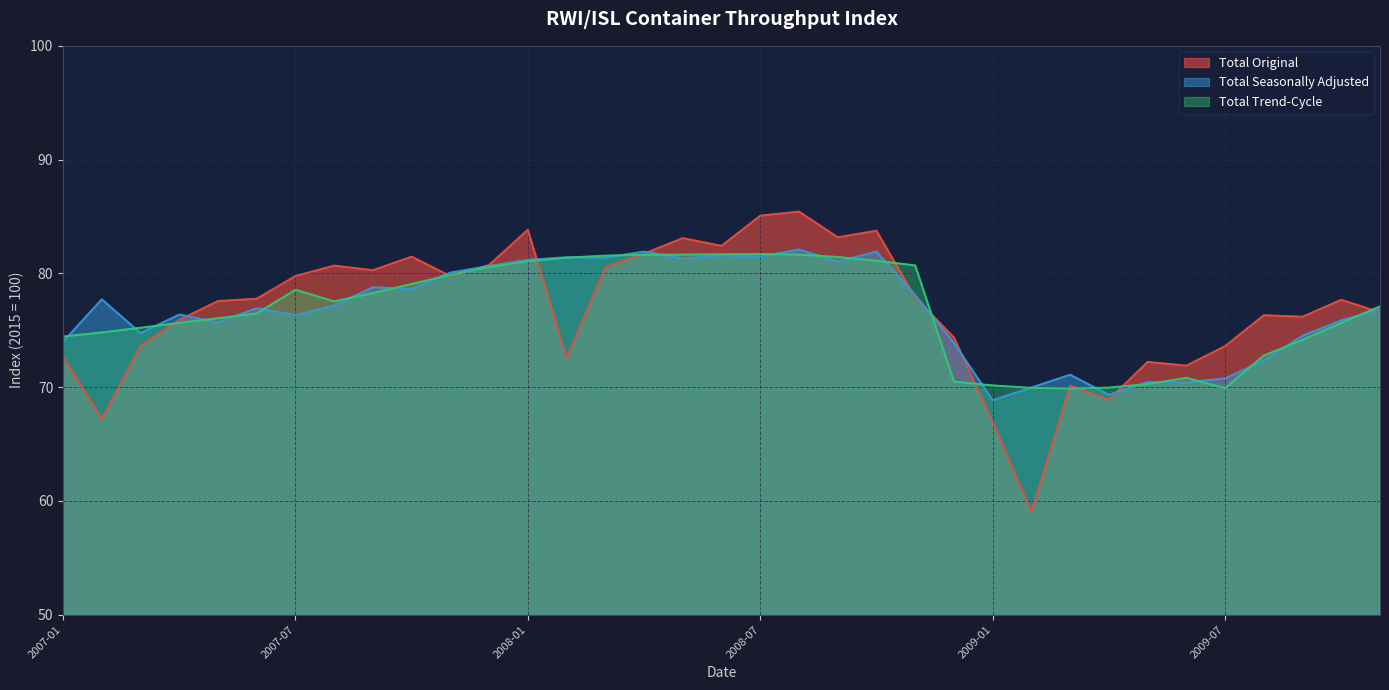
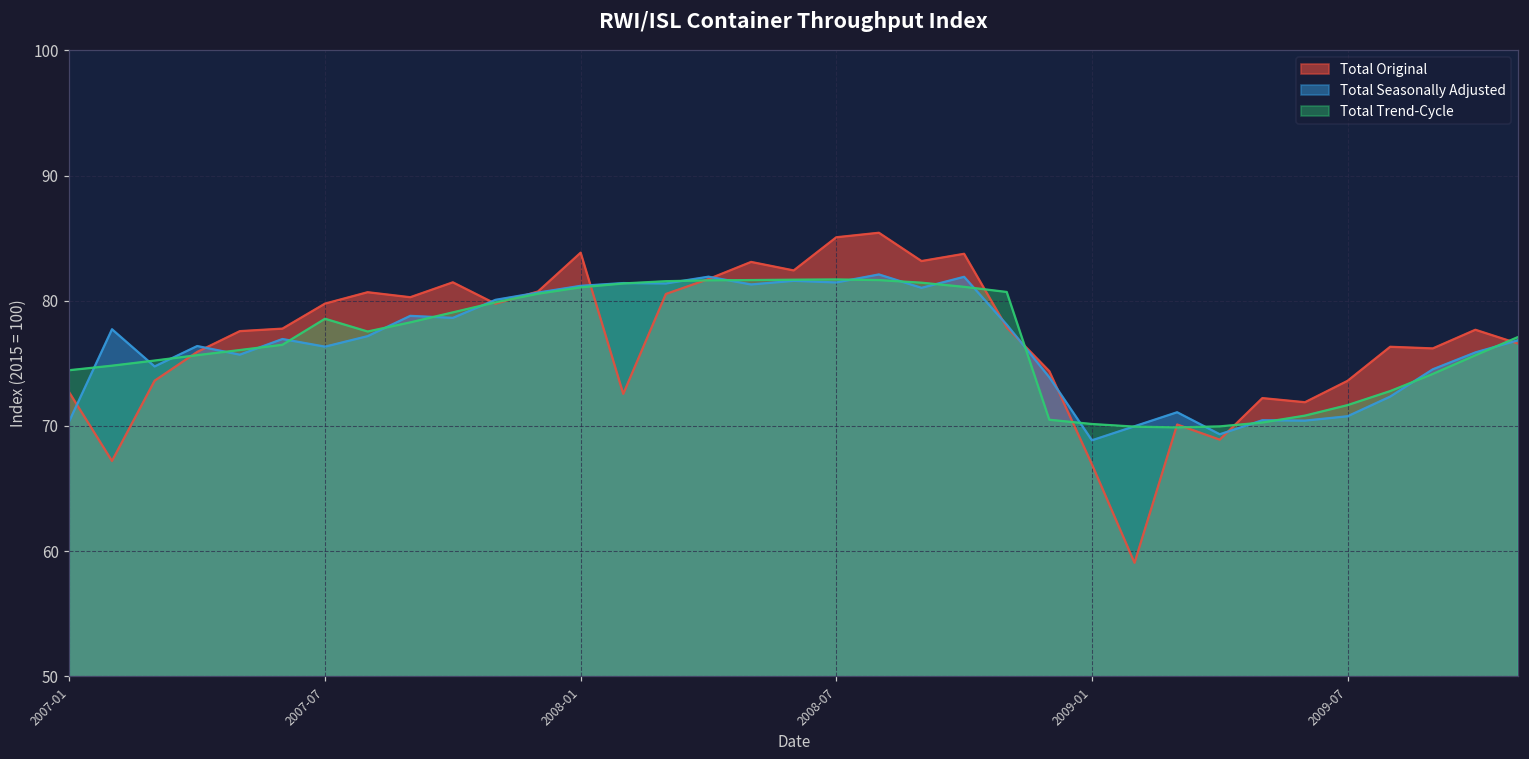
  {
    "Total Original": {
      "2007-01": 72.7,
      "2007-07": 79.8,
      "2008-01": 83.8,
      "2008-07": 85.1,
      "2009-01": 66.9,
      "2009-07": 73.6
    },
    "Total Seasonally Adjusted": {
-     "2007-01": 74.0,
+     "2007-01": 70.4,
      "2007-07": 76.3,
      "2008-07": 81.5,
      "2009-01": 68.9,
      "2009-07": 70.8
    },
    "Total Trend-Cycle": {
      "2007-01": 74.5,
      "2007-07": 78.6,
      "2008-07": 81.7,
      "2009-01": 70.2,
-     "2009-07": 69.9
+     "2009-07": 71.7
    }
  }
